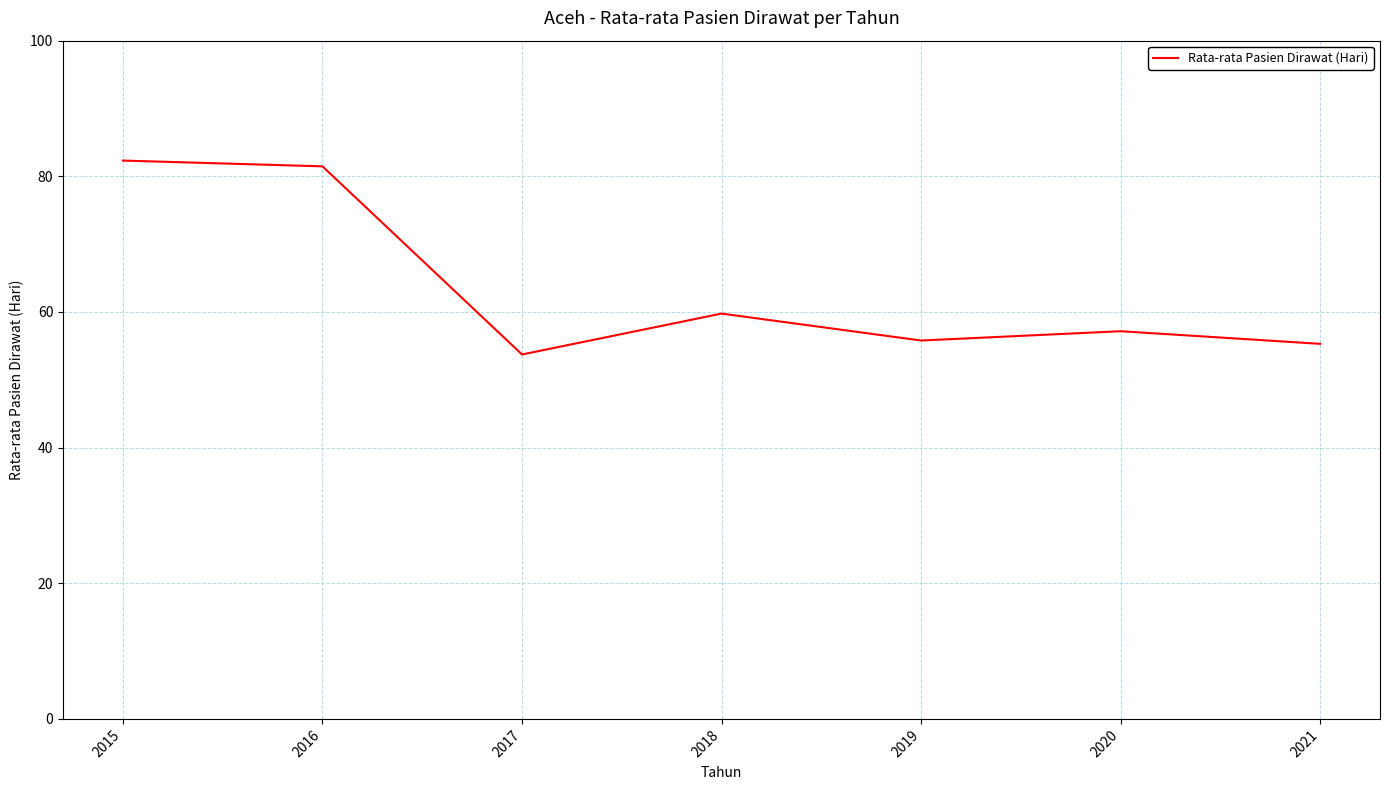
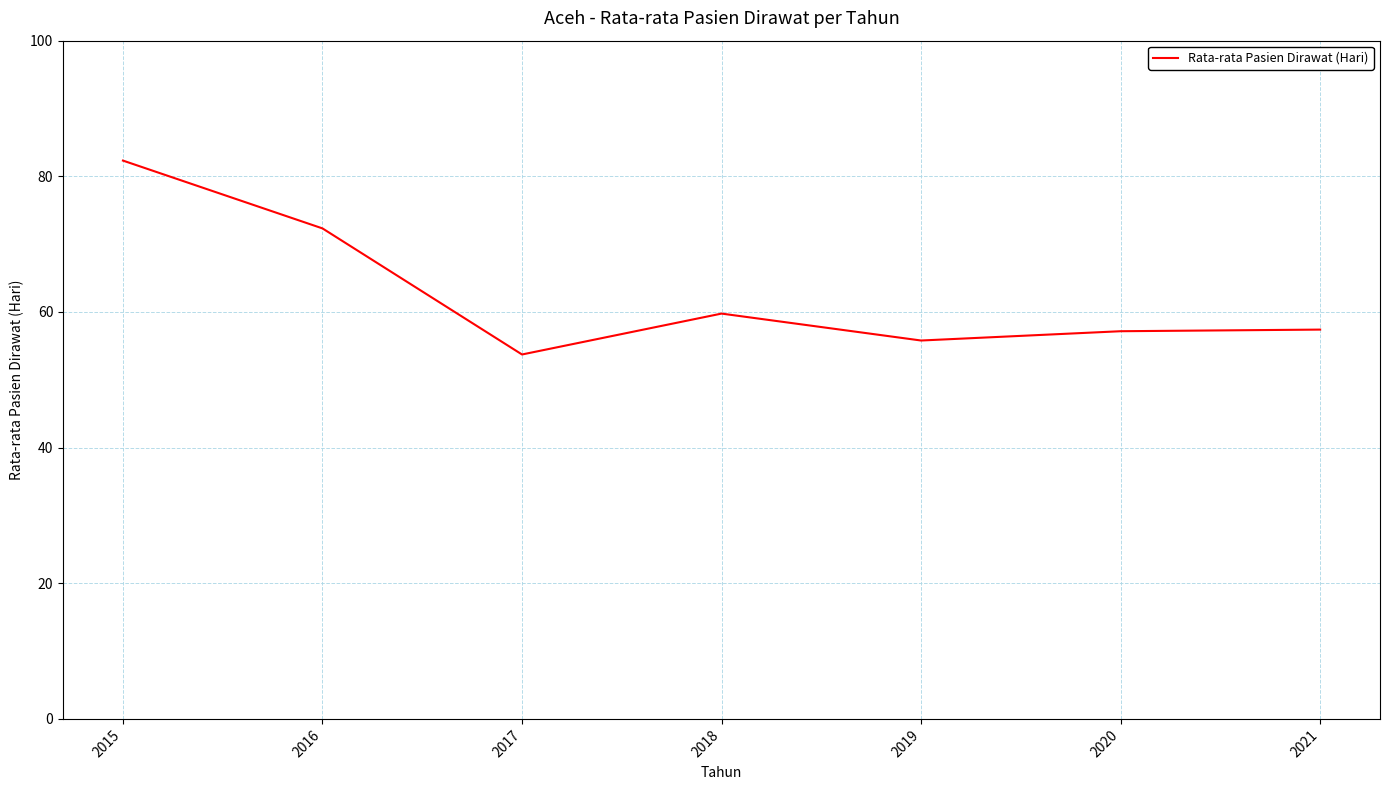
  {
    "2015": 82,
-   "2016": 81,
+   "2016": 72,
    "2017": 54,
    "2018": 60,
    "2019": 56,
    "2020": 57,
-   "2021": 55
+   "2021": 57
  }
